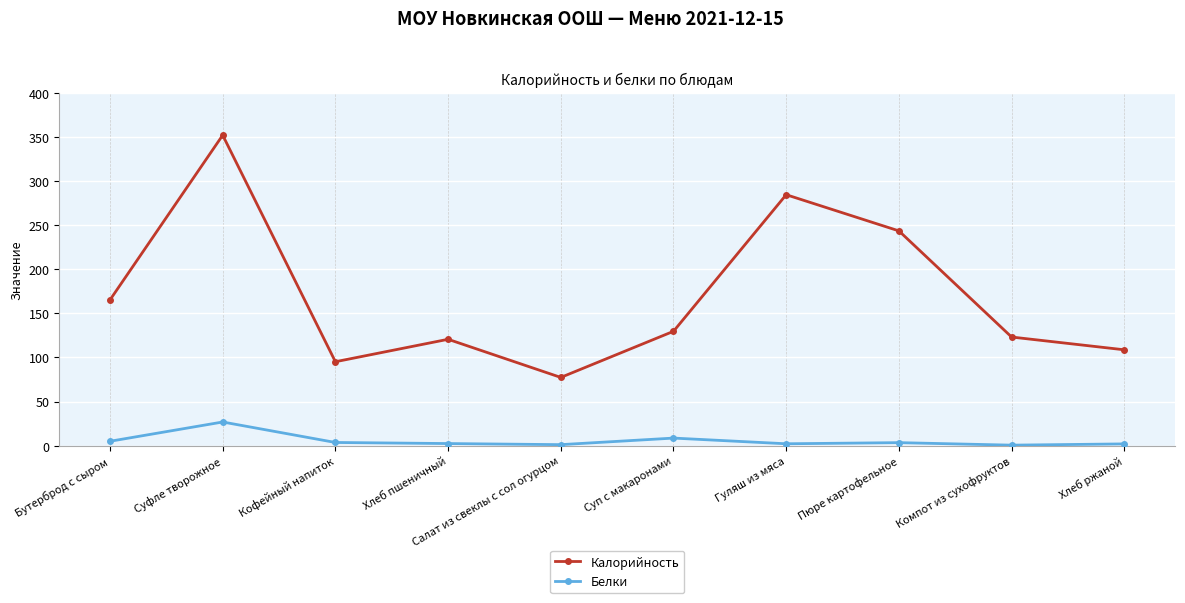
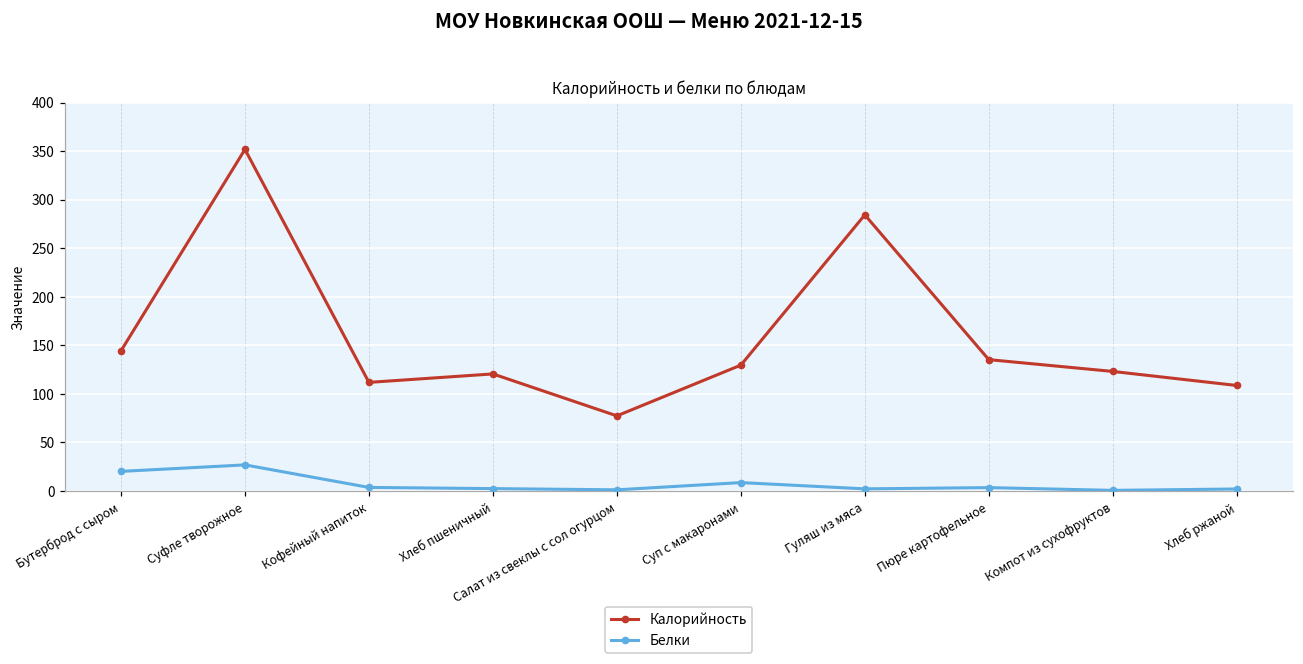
  {
    "Калорийность": {
-     "Бутерброд с сыром": 170,
+     "Бутерброд с сыром": 140,
      "Суфле творожное": 350,
-     "Кофейный напиток": 100,
+     "Кофейный напиток": 110,
      "Хлеб пшеничный": 120,
      "Салат из свеклы с сол огурцом": 80,
      "Суп с макаронами": 130,
      "Гуляш из мяса": 280,
-     "Пюре картофельное": 240,
+     "Пюре картофельное": 140,
      "Компот из сухофруктов": 120,
      "Хлеб ржаной": 110
    },
    "Белки": {
-     "Бутерброд с сыром": 0,
+     "Бутерброд с сыром": 20,
      "Суфле творожное": 30,
      "Кофейный напиток": 0,
      "Хлеб пшеничный": 0,
      "Салат из свеклы с сол огурцом": 0,
      "Суп с макаронами": 10,
      "Гуляш из мяса": 0,
      "Пюре картофельное": 0,
      "Компот из сухофруктов": 0,
      "Хлеб ржаной": 0
    }
  }
